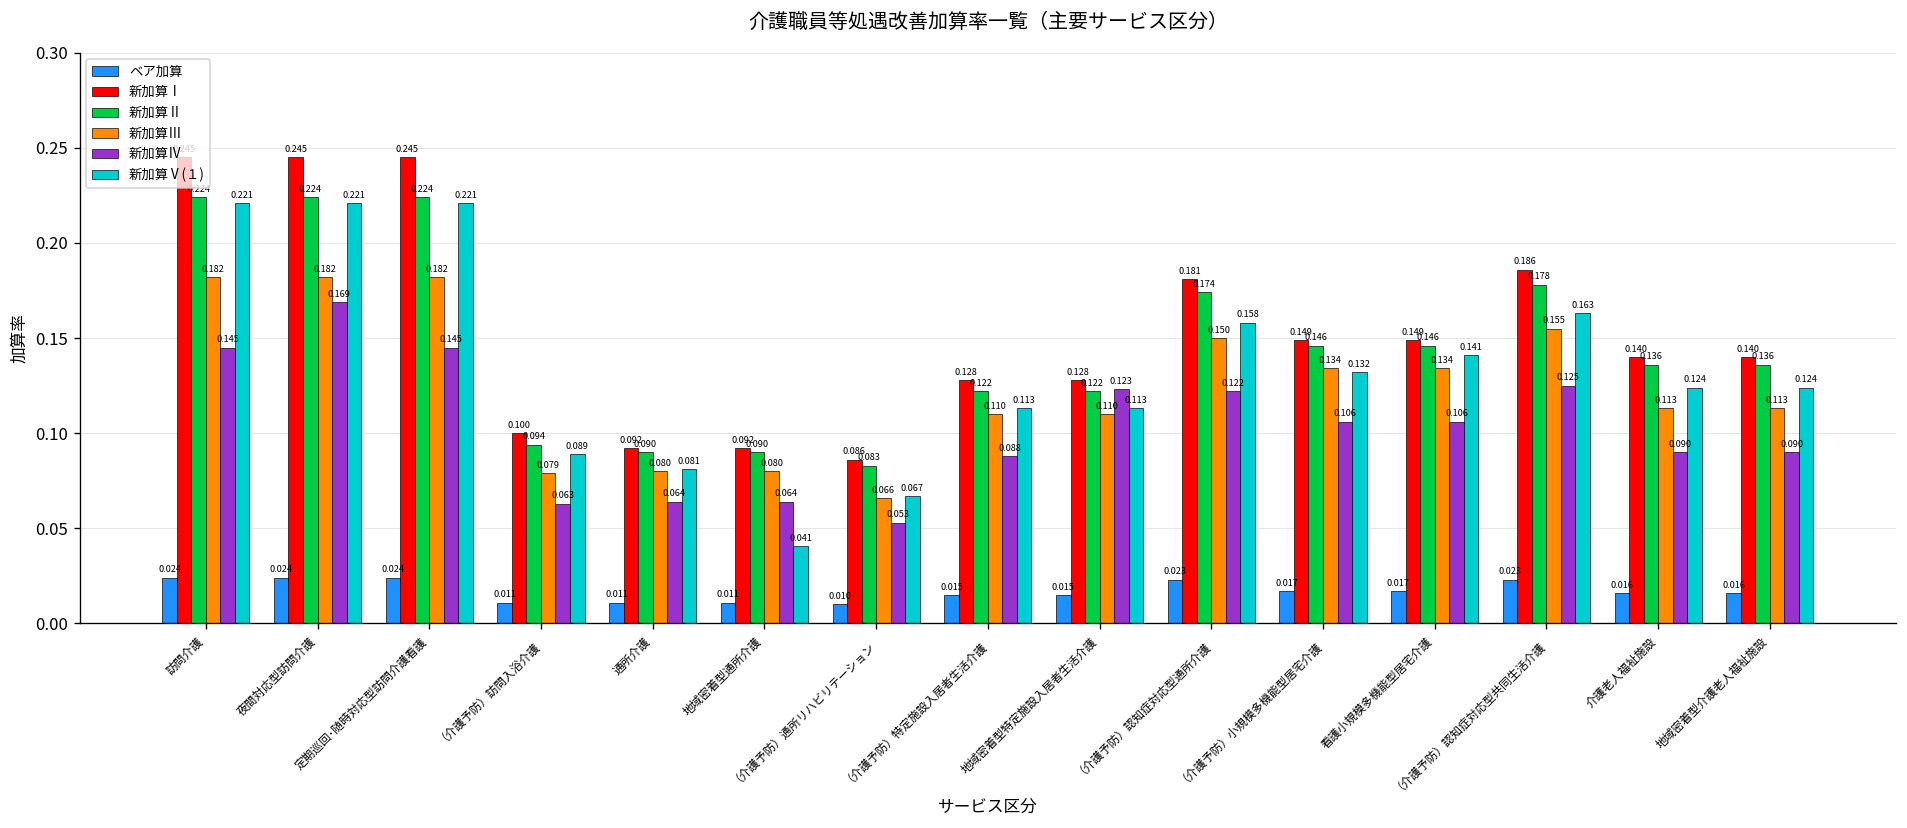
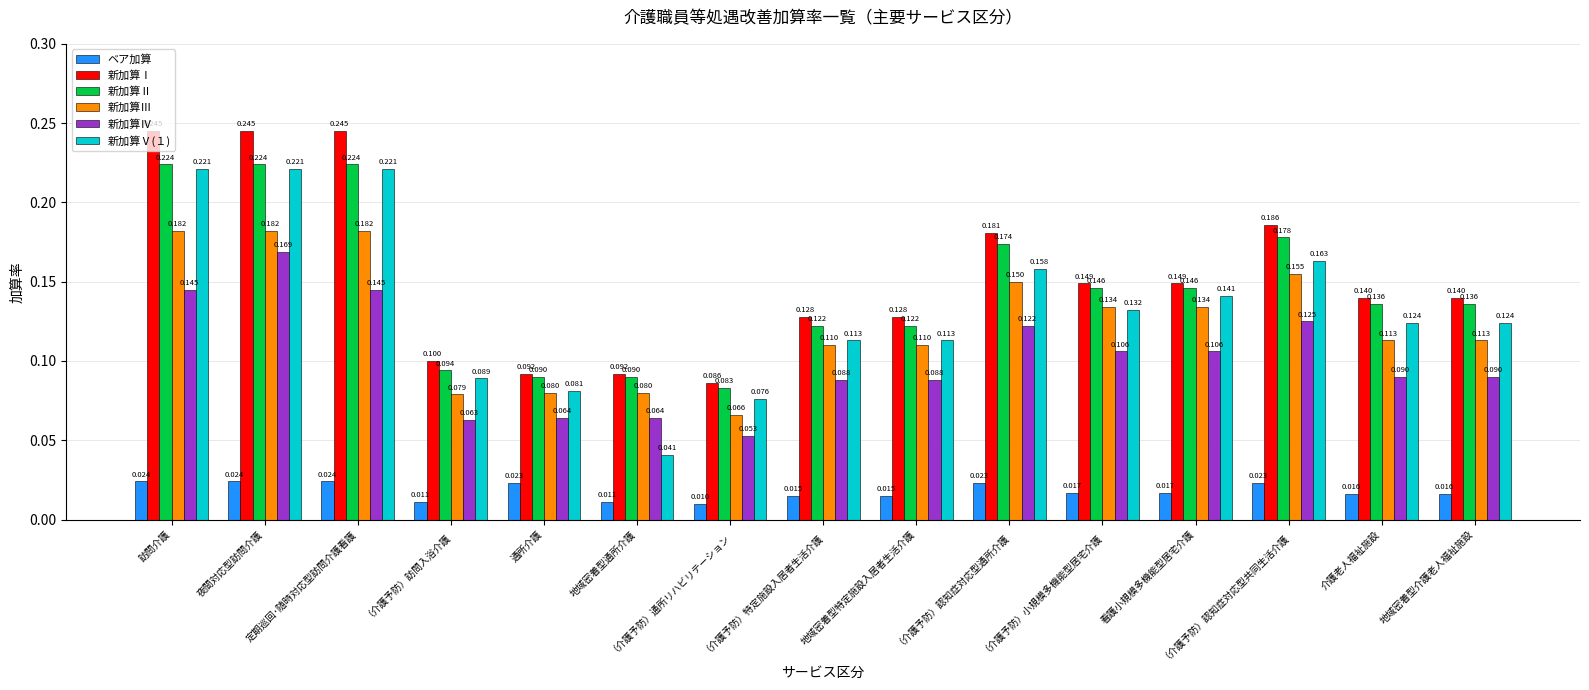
  {
    "ベア加算": {
      "訪問介護": 0.024,
      "夜間対応型訪問介護": 0.024,
      "定期巡回･随時対応型訪問介護看護": 0.024,
      "（介護予防）訪問入浴介護": 0.011,
-     "通所介護": 0.011,
+     "通所介護": 0.023,
      "地域密着型通所介護": 0.011,
      "（介護予防）通所リハビリテーション": 0.010,
      "（介護予防）特定施設入居者生活介護": 0.015,
      "地域密着型特定施設入居者生活介護": 0.015,
      "（介護予防）認知症対応型通所介護": 0.023,
      "（介護予防）小規模多機能型居宅介護": 0.017,
      "看護小規模多機能型居宅介護": 0.017,
      "（介護予防）認知症対応型共同生活介護": 0.023,
      "介護老人福祉施設": 0.016,
      "地域密着型介護老人福祉施設": 0.016
    },
    "新加算Ⅰ": {
      "夜間対応型訪問介護": 0.245,
      "定期巡回･随時対応型訪問介護看護": 0.245,
      "（介護予防）訪問入浴介護": 0.100,
      "（介護予防）通所リハビリテーション": 0.086,
      "（介護予防）特定施設入居者生活介護": 0.128,
      "地域密着型特定施設入居者生活介護": 0.128,
      "（介護予防）認知症対応型通所介護": 0.181,
      "（介護予防）小規模多機能型居宅介護": 0.149,
      "看護小規模多機能型居宅介護": 0.149,
      "（介護予防）認知症対応型共同生活介護": 0.186,
      "介護老人福祉施設": 0.140,
      "地域密着型介護老人福祉施設": 0.140
    },
    "新加算Ⅱ": {
      "訪問介護": 0.224,
      "夜間対応型訪問介護": 0.224,
      "定期巡回･随時対応型訪問介護看護": 0.224,
      "（介護予防）訪問入浴介護": 0.094,
      "（介護予防）通所リハビリテーション": 0.083,
      "（介護予防）特定施設入居者生活介護": 0.122,
      "地域密着型特定施設入居者生活介護": 0.122,
      "（介護予防）認知症対応型通所介護": 0.174,
      "（介護予防）小規模多機能型居宅介護": 0.146,
      "看護小規模多機能型居宅介護": 0.146,
      "（介護予防）認知症対応型共同生活介護": 0.178,
      "介護老人福祉施設": 0.136,
      "地域密着型介護老人福祉施設": 0.136
    },
    "新加算Ⅲ": {
      "訪問介護": 0.182,
      "夜間対応型訪問介護": 0.182,
      "定期巡回･随時対応型訪問介護看護": 0.182,
      "（介護予防）訪問入浴介護": 0.079,
      "通所介護": 0.080,
      "地域密着型通所介護": 0.080,
      "（介護予防）通所リハビリテーション": 0.066,
      "（介護予防）特定施設入居者生活介護": 0.110,
      "地域密着型特定施設入居者生活介護": 0.110,
      "（介護予防）認知症対応型通所介護": 0.150,
      "（介護予防）小規模多機能型居宅介護": 0.134,
      "看護小規模多機能型居宅介護": 0.134,
      "（介護予防）認知症対応型共同生活介護": 0.155,
      "介護老人福祉施設": 0.113,
      "地域密着型介護老人福祉施設": 0.113
    },
    "新加算Ⅳ": {
      "訪問介護": 0.145,
      "夜間対応型訪問介護": 0.169,
      "定期巡回･随時対応型訪問介護看護": 0.145,
      "（介護予防）訪問入浴介護": 0.063,
      "通所介護": 0.064,
      "地域密着型通所介護": 0.064,
      "（介護予防）通所リハビリテーション": 0.053,
      "（介護予防）特定施設入居者生活介護": 0.088,
-     "地域密着型特定施設入居者生活介護": 0.123,
+     "地域密着型特定施設入居者生活介護": 0.088,
      "（介護予防）認知症対応型通所介護": 0.122,
      "（介護予防）小規模多機能型居宅介護": 0.106,
      "看護小規模多機能型居宅介護": 0.106,
      "（介護予防）認知症対応型共同生活介護": 0.125,
      "介護老人福祉施設": 0.090,
      "地域密着型介護老人福祉施設": 0.090
    },
    "新加算Ⅴ(１)": {
      "訪問介護": 0.221,
      "夜間対応型訪問介護": 0.221,
      "定期巡回･随時対応型訪問介護看護": 0.221,
      "（介護予防）訪問入浴介護": 0.089,
      "通所介護": 0.081,
      "地域密着型通所介護": 0.041,
-     "（介護予防）通所リハビリテーション": 0.067,
+     "（介護予防）通所リハビリテーション": 0.076,
      "（介護予防）特定施設入居者生活介護": 0.113,
      "地域密着型特定施設入居者生活介護": 0.113,
      "（介護予防）認知症対応型通所介護": 0.158,
      "（介護予防）小規模多機能型居宅介護": 0.132,
      "看護小規模多機能型居宅介護": 0.141,
      "（介護予防）認知症対応型共同生活介護": 0.163,
      "介護老人福祉施設": 0.124,
      "地域密着型介護老人福祉施設": 0.124
    }
  }
